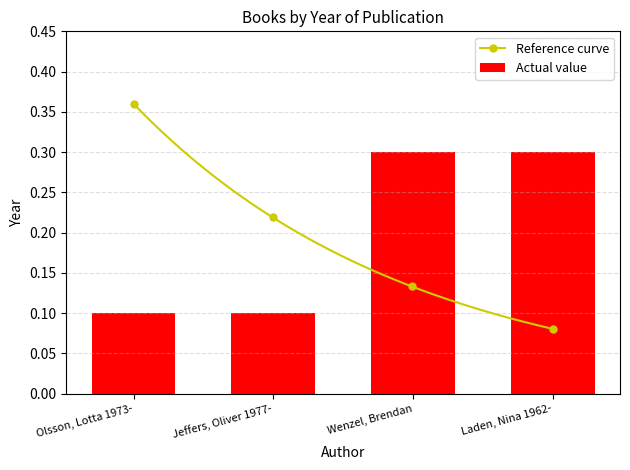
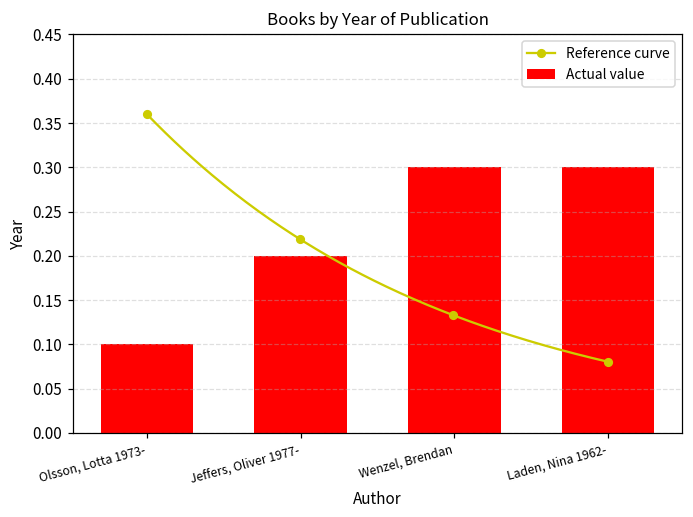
  {
    "Reference curve": {
      "Olsson, Lotta 1973-": 0.36,
      "Laden, Nina 1962-": 0.08
    },
    "Actual value": {
      "Olsson, Lotta 1973-": 0.10,
-     "Jeffers, Oliver 1977-": 0.10,
+     "Jeffers, Oliver 1977-": 0.20,
      "Wenzel, Brendan": 0.30,
      "Laden, Nina 1962-": 0.30
    }
  }
